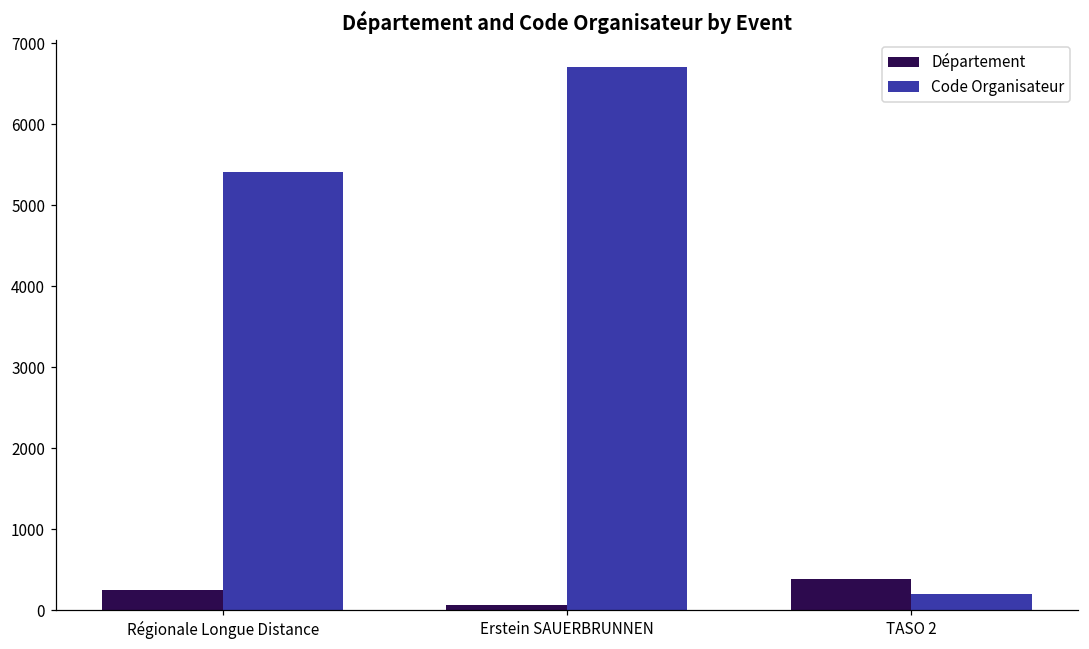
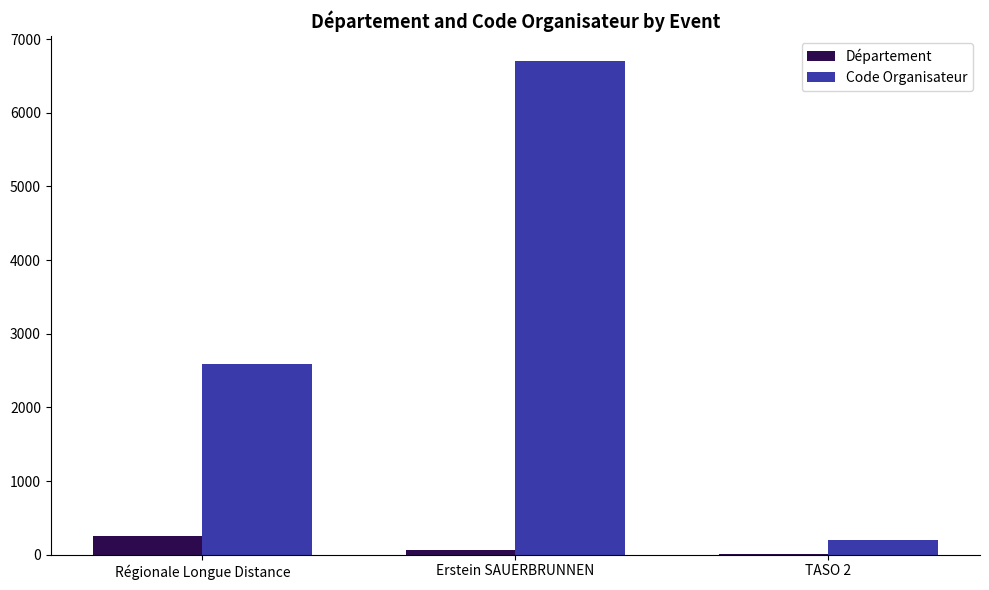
  {
    "Département": {
      "Régionale Longue Distance": 300,
      "Erstein SAUERBRUNNEN": 100,
-     "TASO 2": 400
+     "TASO 2": 0
    },
    "Code Organisateur": {
-     "Régionale Longue Distance": 5400,
+     "Régionale Longue Distance": 2600,
      "Erstein SAUERBRUNNEN": 6700,
      "TASO 2": 200
    }
  }
